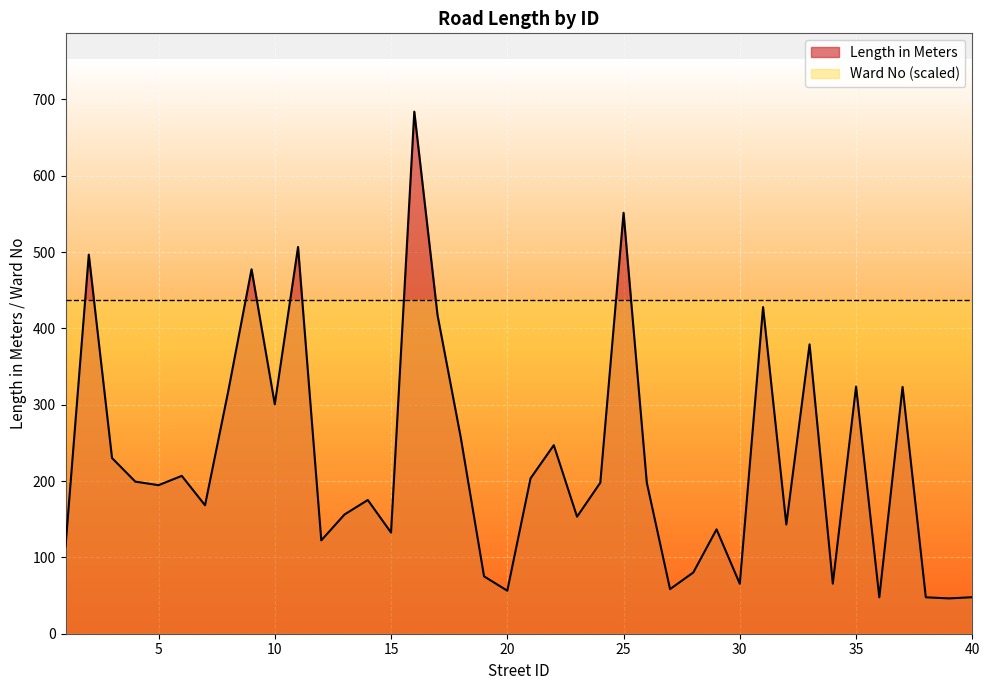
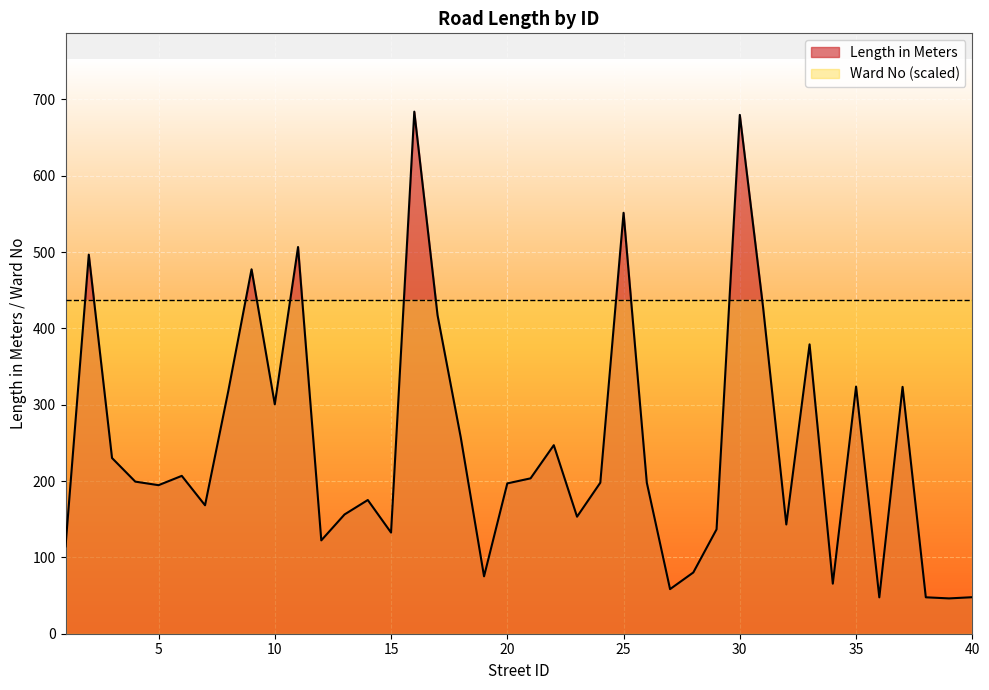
  {
    "Length in Meters": {
      "5": 190,
      "10": 300,
      "15": 130,
-     "20": 60,
+     "20": 200,
      "25": 550,
-     "30": 70,
+     "30": 680,
      "35": 320,
      "40": 50
    },
    "Ward No (scaled)": {
      "5": 440,
      "10": 440,
      "15": 440,
      "20": 440,
      "25": 440,
      "30": 440,
      "35": 440,
      "40": 440
    }
  }
